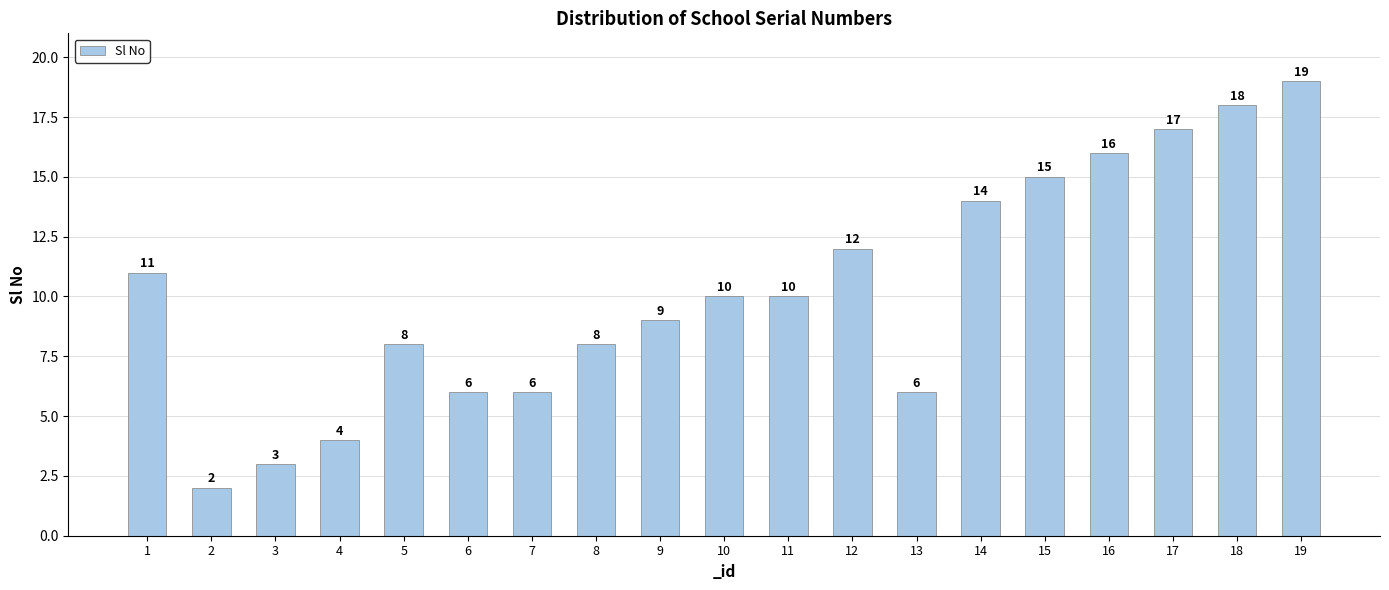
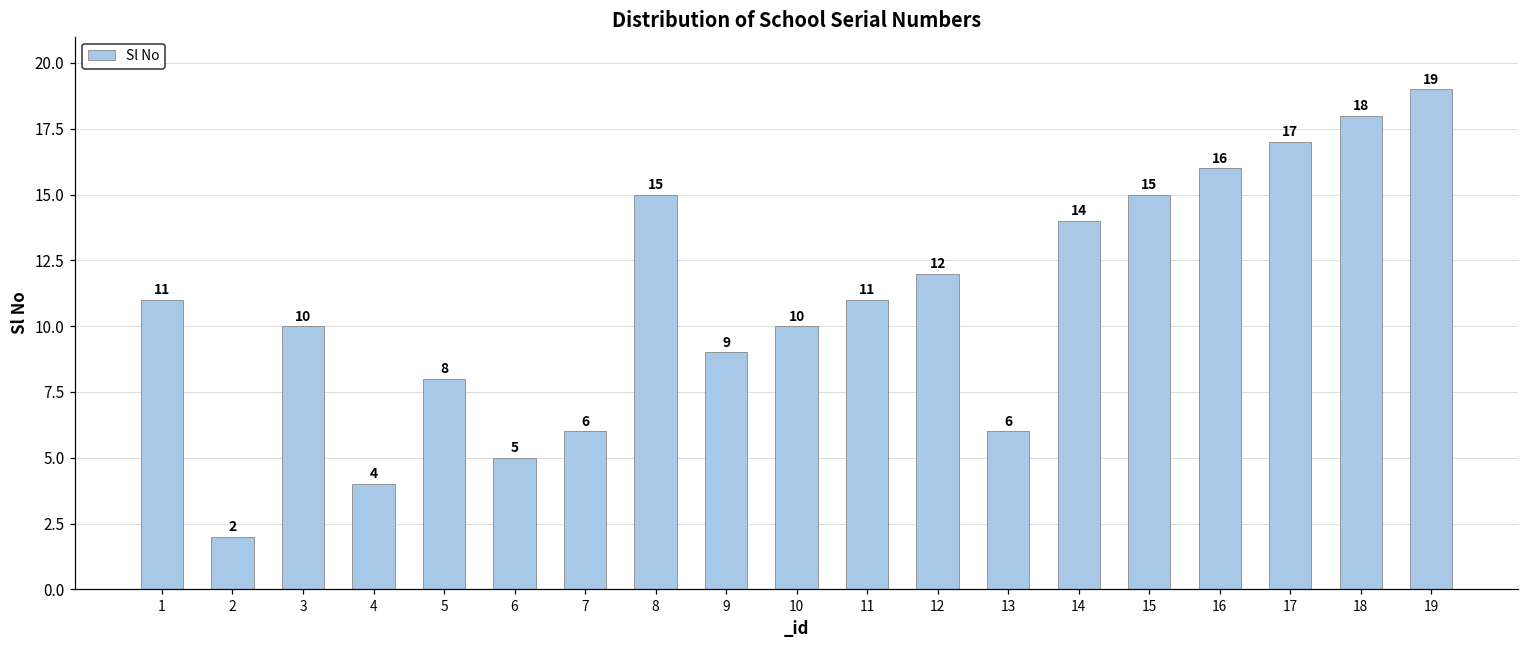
  {
    "1": 11,
    "2": 2,
-   "3": 3,
+   "3": 10,
    "4": 4,
    "5": 8,
-   "6": 6,
+   "6": 5,
    "7": 6,
-   "8": 8,
+   "8": 15,
    "9": 9,
    "10": 10,
-   "11": 10,
+   "11": 11,
    "12": 12,
    "13": 6,
    "14": 14,
    "15": 15,
    "16": 16,
    "17": 17,
    "18": 18,
    "19": 19
  }
